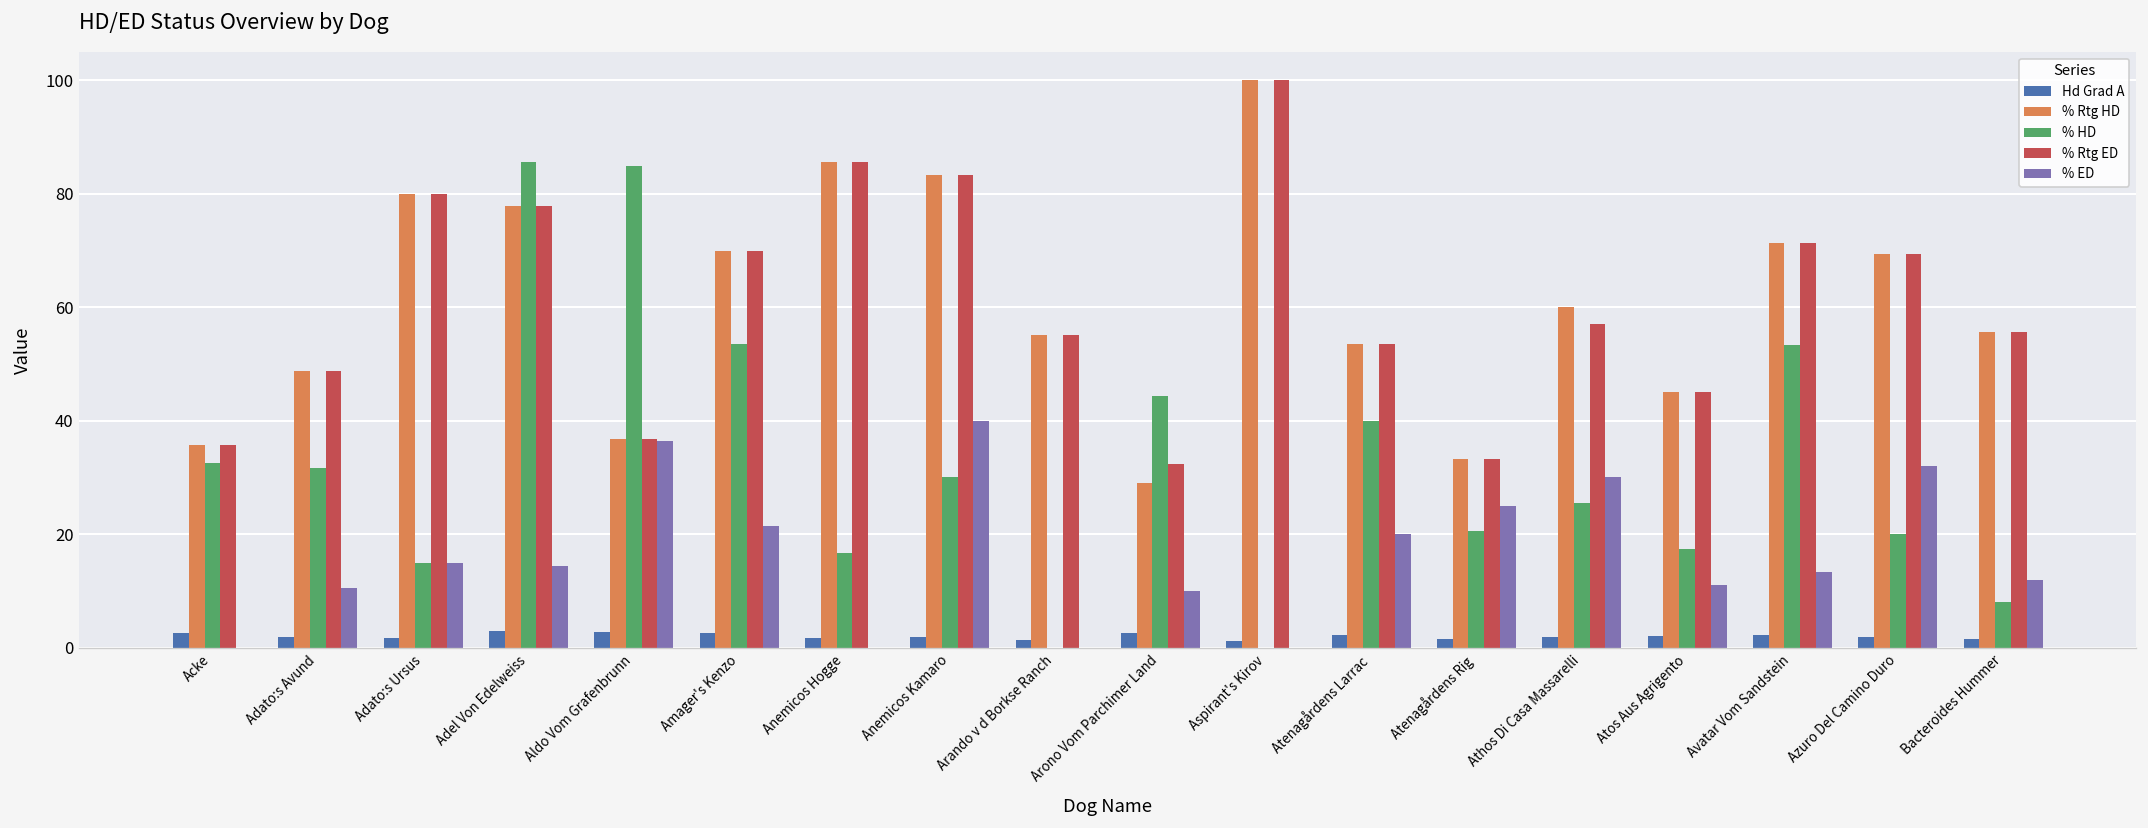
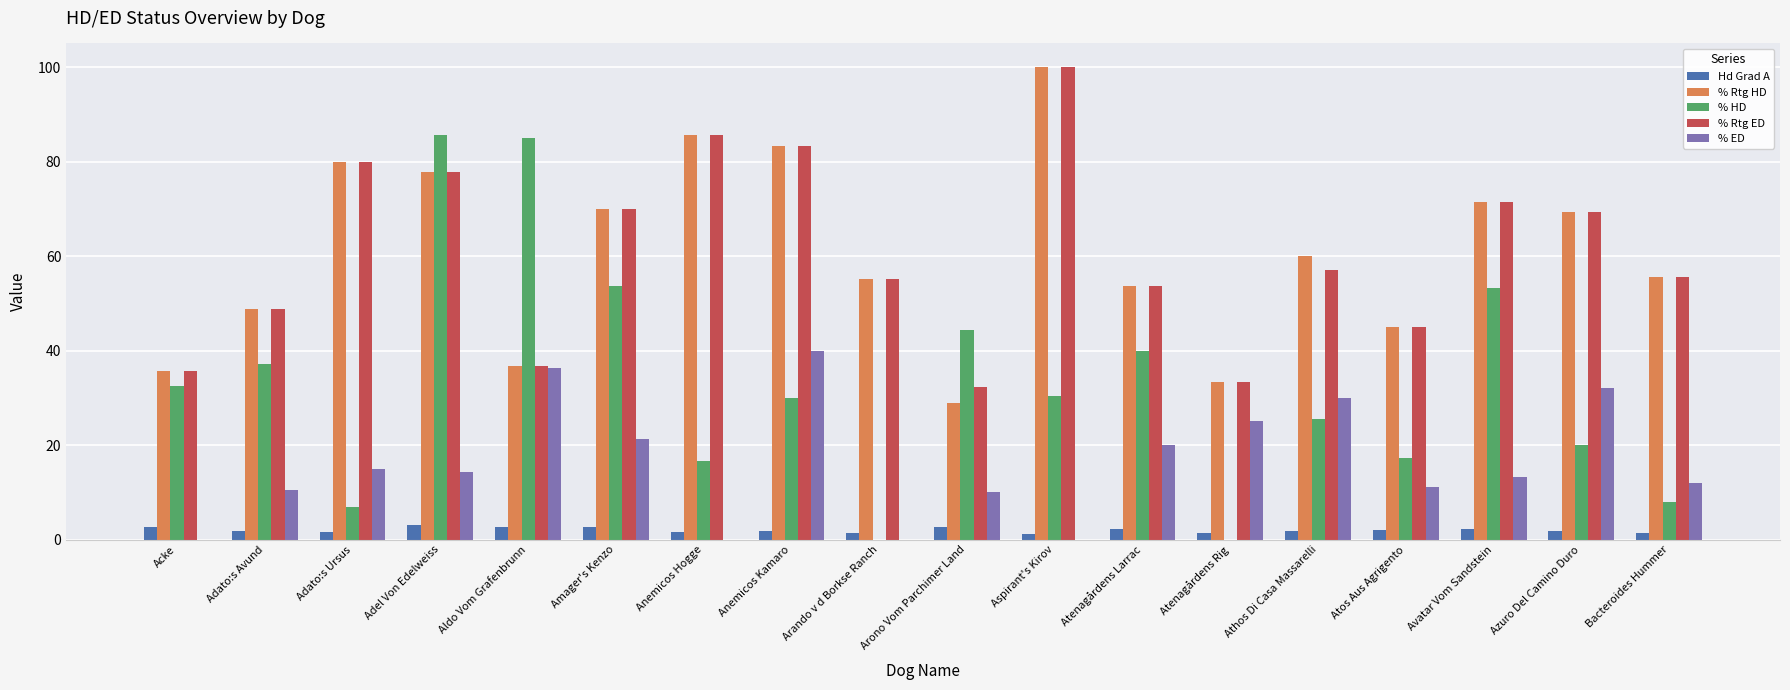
  {
    "% HD": {
      "Acke": 33,
-     "Adato:s Avund": 32,
-     "Adato:s Ursus": 15,
+     "Adato:s Avund": 37,
+     "Adato:s Ursus": 7,
      "Adel Von Edelweiss": 86,
      "Aldo Vom Grafenbrunn": 85,
      "Amager's Kenzo": 54,
      "Anemicos Hogge": 17,
      "Anemicos Kamaro": 30,
      "Arando v d Borkse Ranch": 0,
      "Arono Vom Parchimer Land": 44,
-     "Aspirant's Kirov": 0,
+     "Aspirant's Kirov": 31,
      "Atenagårdens Larrac": 40,
-     "Atenagårdens Rig": 21,
+     "Atenagårdens Rig": 0,
      "Athos Di Casa Massarelli": 26,
      "Atos Aus Agrigento": 17,
      "Avatar Vom Sandstein": 53,
      "Azuro Del Camino Duro": 20,
      "Bacteroides Hummer": 8
    }
  }
